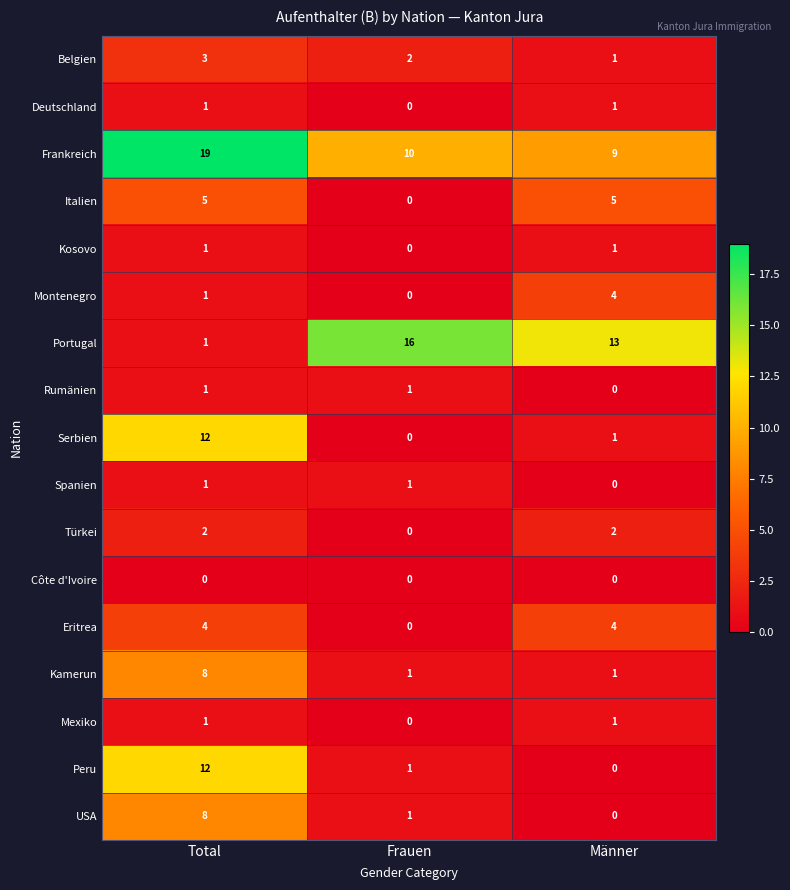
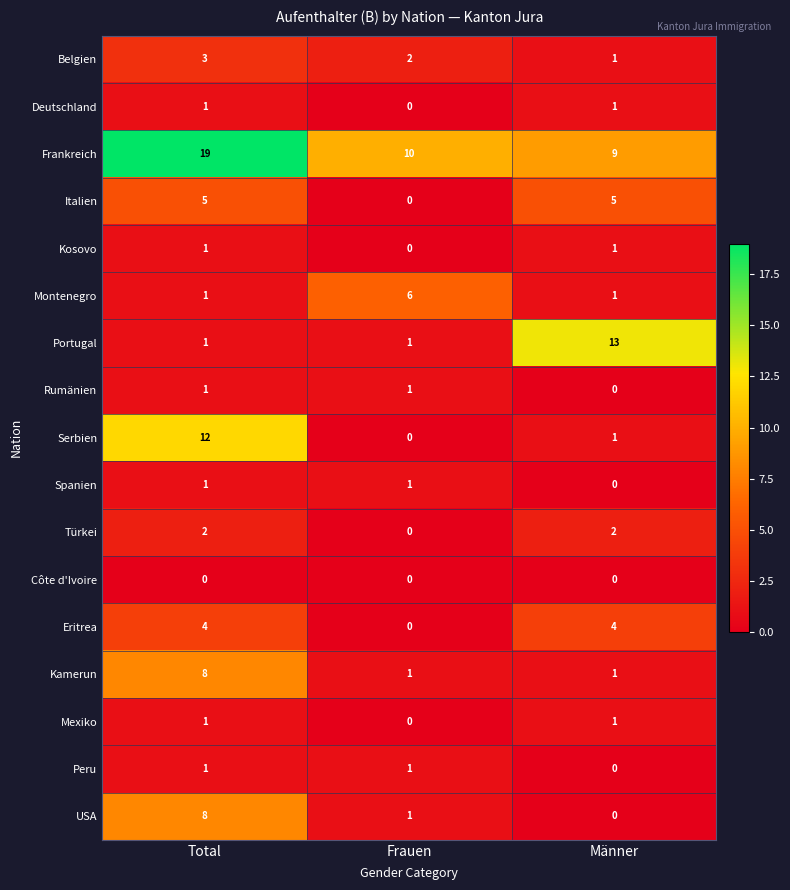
  {
    "Belgien": {
      "Total": 3,
      "Frauen": 2,
      "Männer": 1
    },
    "Deutschland": {
      "Total": 1,
      "Frauen": 0,
      "Männer": 1
    },
    "Frankreich": {
      "Total": 19,
      "Frauen": 10,
      "Männer": 9
    },
    "Italien": {
      "Total": 5,
      "Frauen": 0,
      "Männer": 5
    },
    "Kosovo": {
      "Total": 1,
      "Frauen": 0,
      "Männer": 1
    },
    "Montenegro": {
      "Total": 1,
-     "Frauen": 0,
-     "Männer": 4
+     "Frauen": 6,
+     "Männer": 1
    },
    "Portugal": {
      "Total": 1,
-     "Frauen": 16,
+     "Frauen": 1,
      "Männer": 13
    },
    "Rumänien": {
      "Total": 1,
      "Frauen": 1,
      "Männer": 0
    },
    "Serbien": {
      "Total": 12,
      "Frauen": 0,
      "Männer": 1
    },
    "Spanien": {
      "Total": 1,
      "Frauen": 1,
      "Männer": 0
    },
    "Türkei": {
      "Total": 2,
      "Frauen": 0,
      "Männer": 2
    },
    "Côte d'Ivoire": {
      "Total": 0,
      "Frauen": 0,
      "Männer": 0
    },
    "Eritrea": {
      "Total": 4,
      "Frauen": 0,
      "Männer": 4
    },
    "Kamerun": {
      "Total": 8,
      "Frauen": 1,
      "Männer": 1
    },
    "Mexiko": {
      "Total": 1,
      "Frauen": 0,
      "Männer": 1
    },
    "Peru": {
-     "Total": 12,
+     "Total": 1,
      "Frauen": 1,
      "Männer": 0
    },
    "USA": {
      "Total": 8,
      "Frauen": 1,
      "Männer": 0
    }
  }
